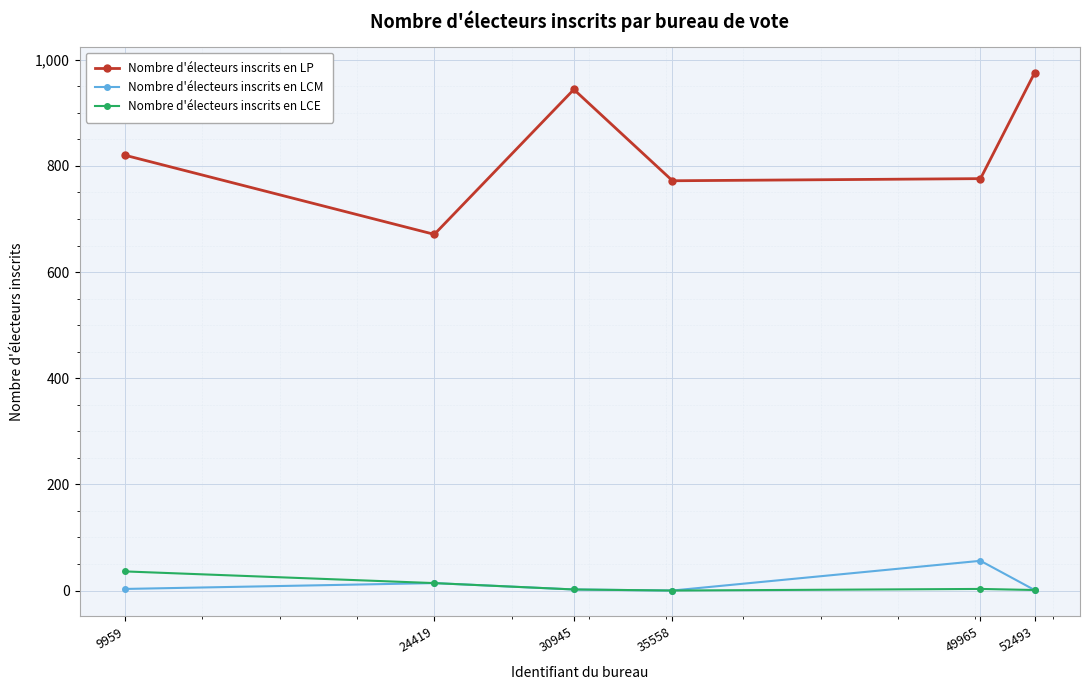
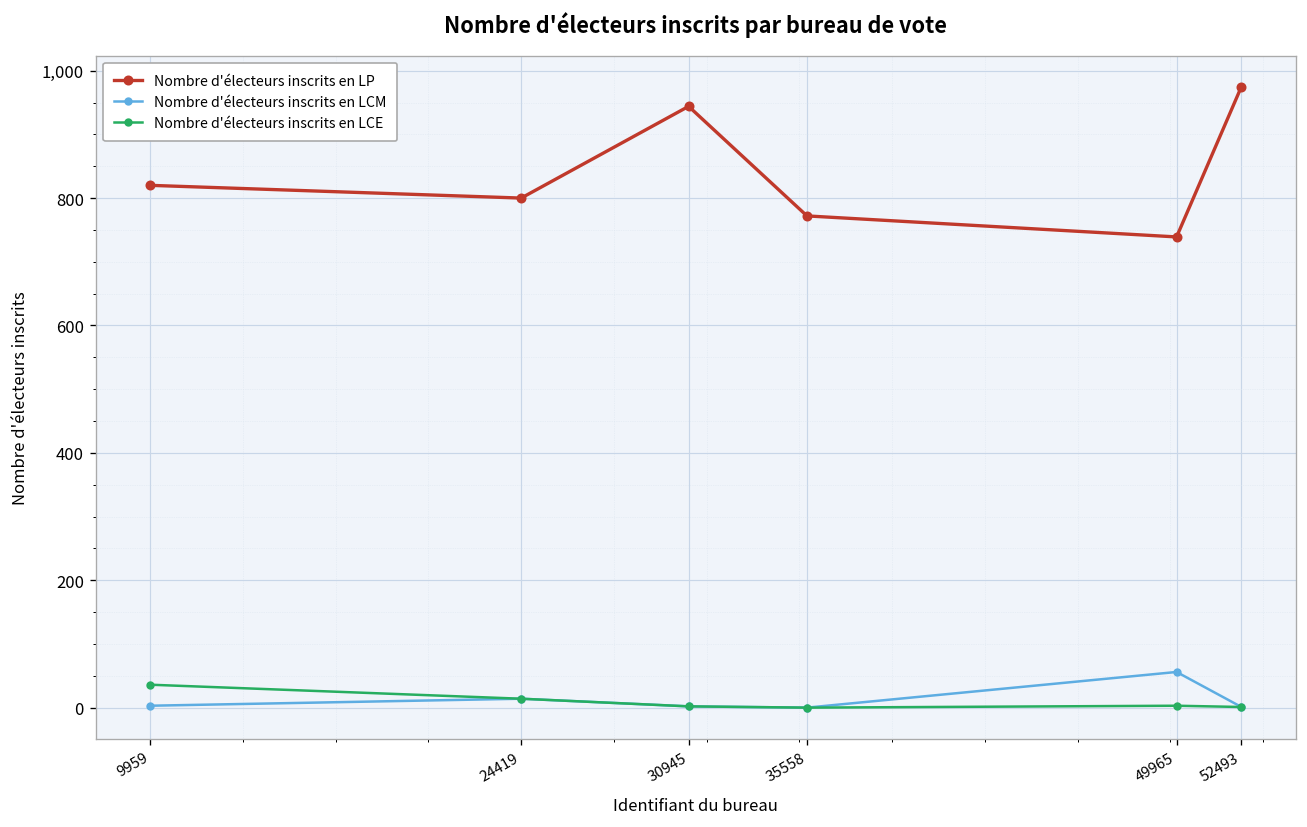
  {
    "Nombre d'électeurs inscrits en LP": {
      "9959": 820,
-     "24419": 670,
+     "24419": 800,
      "30945": 940,
      "35558": 770,
-     "49965": 780,
+     "49965": 740,
      "52493": 980
    },
    "Nombre d'électeurs inscrits en LCM": {
      "9959": 0,
      "49965": 60
    },
    "Nombre d'électeurs inscrits en LCE": {
      "9959": 40,
      "49965": 0
    }
  }
